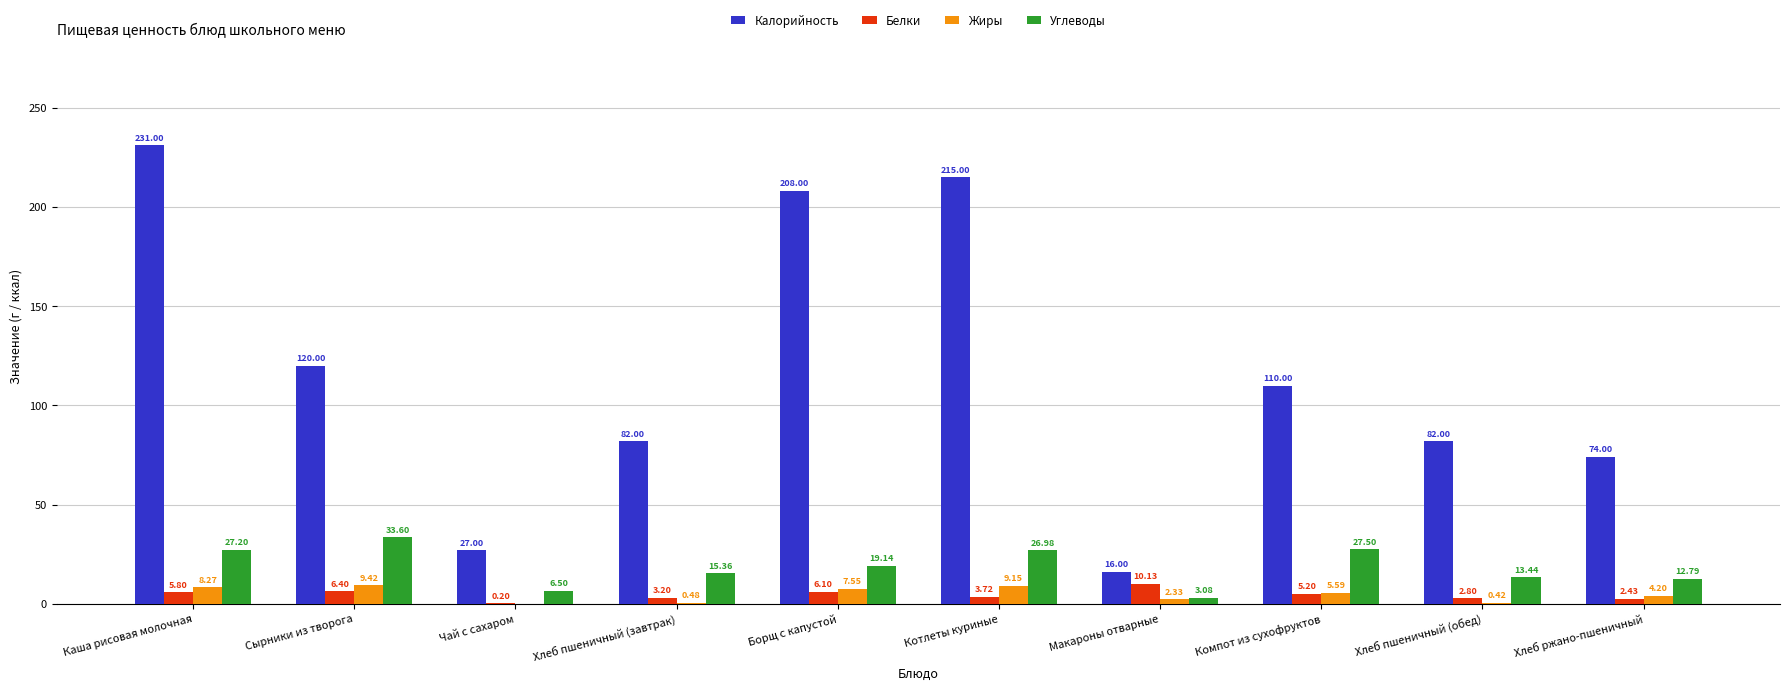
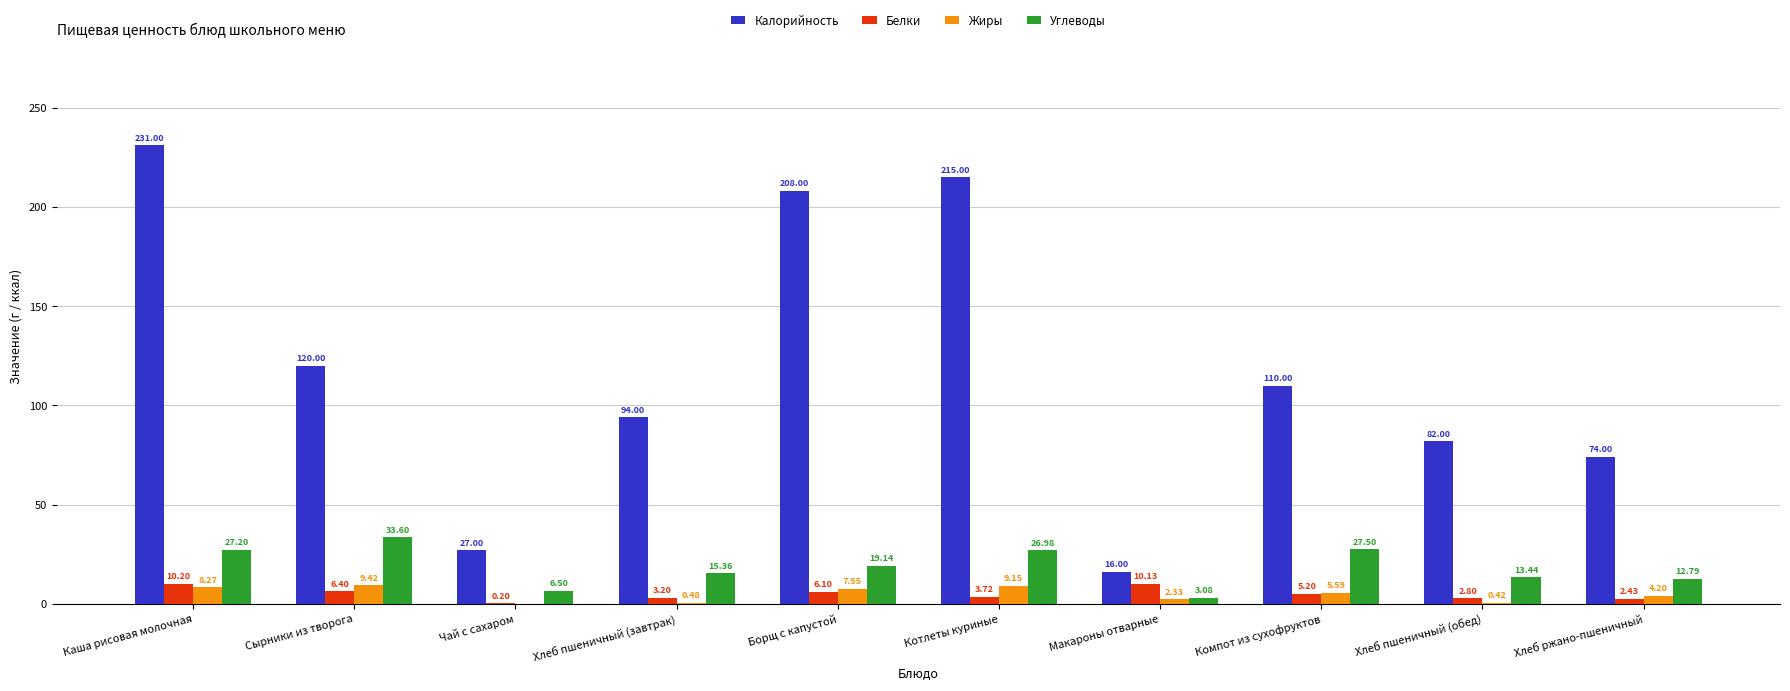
  {
    "Калорийность": {
      "Каша рисовая молочная": 231.00,
      "Сырники из творога": 120.00,
      "Чай с сахаром": 27.00,
-     "Хлеб пшеничный (завтрак)": 82.00,
+     "Хлеб пшеничный (завтрак)": 94.00,
      "Борщ с капустой": 208.00,
      "Котлеты куриные": 215.00,
      "Макароны отварные": 16.00,
      "Компот из сухофруктов": 110.00,
      "Хлеб пшеничный (обед)": 82.00,
      "Хлеб ржано-пшеничный": 74.00
    },
    "Белки": {
-     "Каша рисовая молочная": 5.80,
+     "Каша рисовая молочная": 10.20,
      "Сырники из творога": 6.40,
      "Чай с сахаром": 0.20,
      "Хлеб пшеничный (завтрак)": 3.20,
      "Борщ с капустой": 6.10,
      "Котлеты куриные": 3.72,
      "Макароны отварные": 10.13,
      "Компот из сухофруктов": 5.20,
      "Хлеб пшеничный (обед)": 2.80,
      "Хлеб ржано-пшеничный": 2.43
    },
    "Жиры": {
      "Каша рисовая молочная": 8.27,
      "Сырники из творога": 9.42,
      "Хлеб пшеничный (завтрак)": 0.48,
      "Борщ с капустой": 7.55,
      "Котлеты куриные": 9.15,
      "Макароны отварные": 2.33,
      "Компот из сухофруктов": 5.59,
      "Хлеб пшеничный (обед)": 0.42,
      "Хлеб ржано-пшеничный": 4.20
    },
    "Углеводы": {
      "Каша рисовая молочная": 27.20,
      "Сырники из творога": 33.60,
      "Чай с сахаром": 6.50,
      "Хлеб пшеничный (завтрак)": 15.36,
      "Борщ с капустой": 19.14,
      "Котлеты куриные": 26.98,
      "Макароны отварные": 3.08,
      "Компот из сухофруктов": 27.50,
      "Хлеб пшеничный (обед)": 13.44,
      "Хлеб ржано-пшеничный": 12.79
    }
  }
